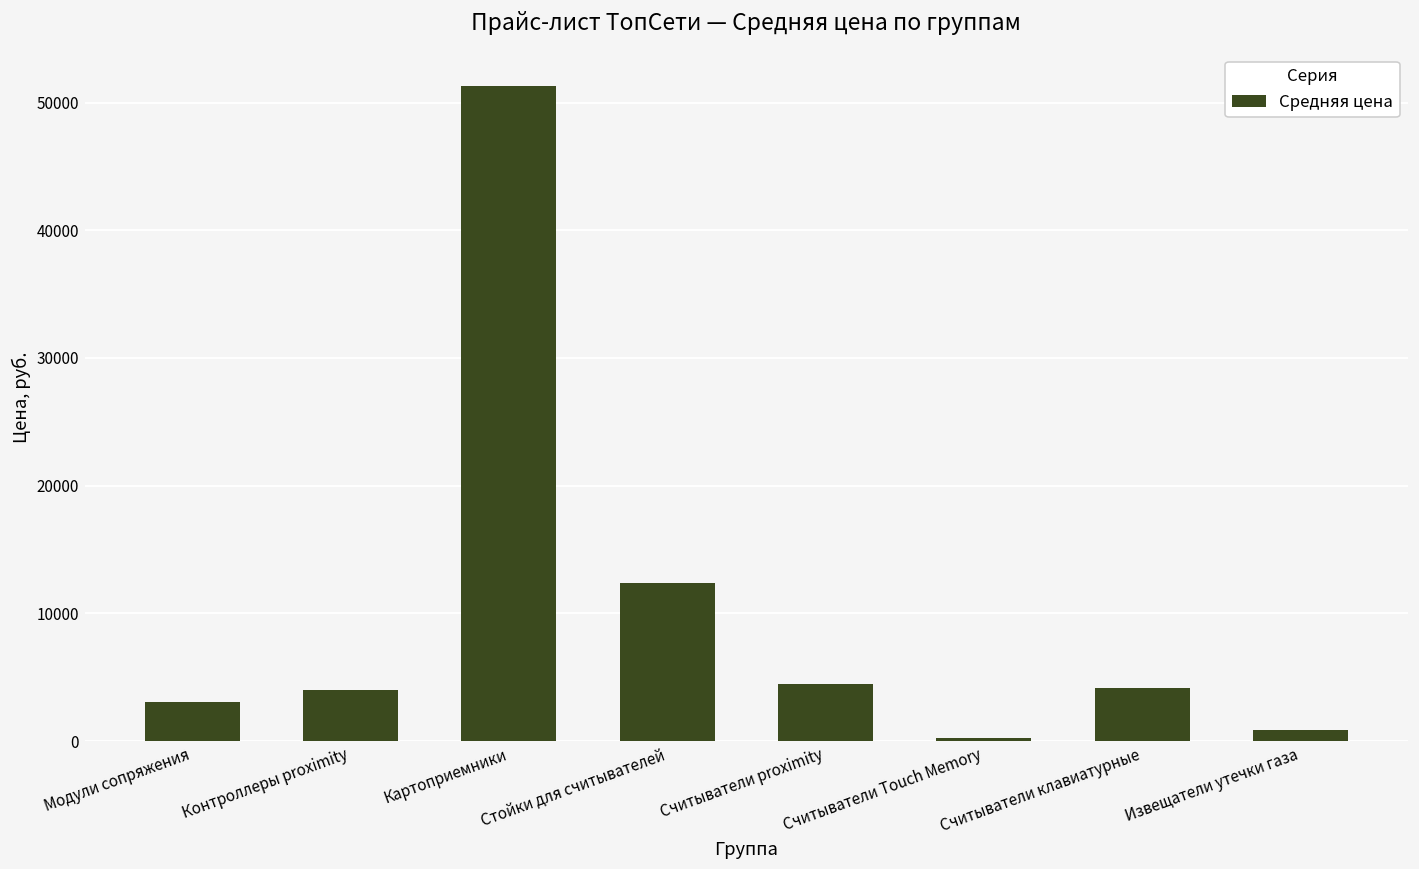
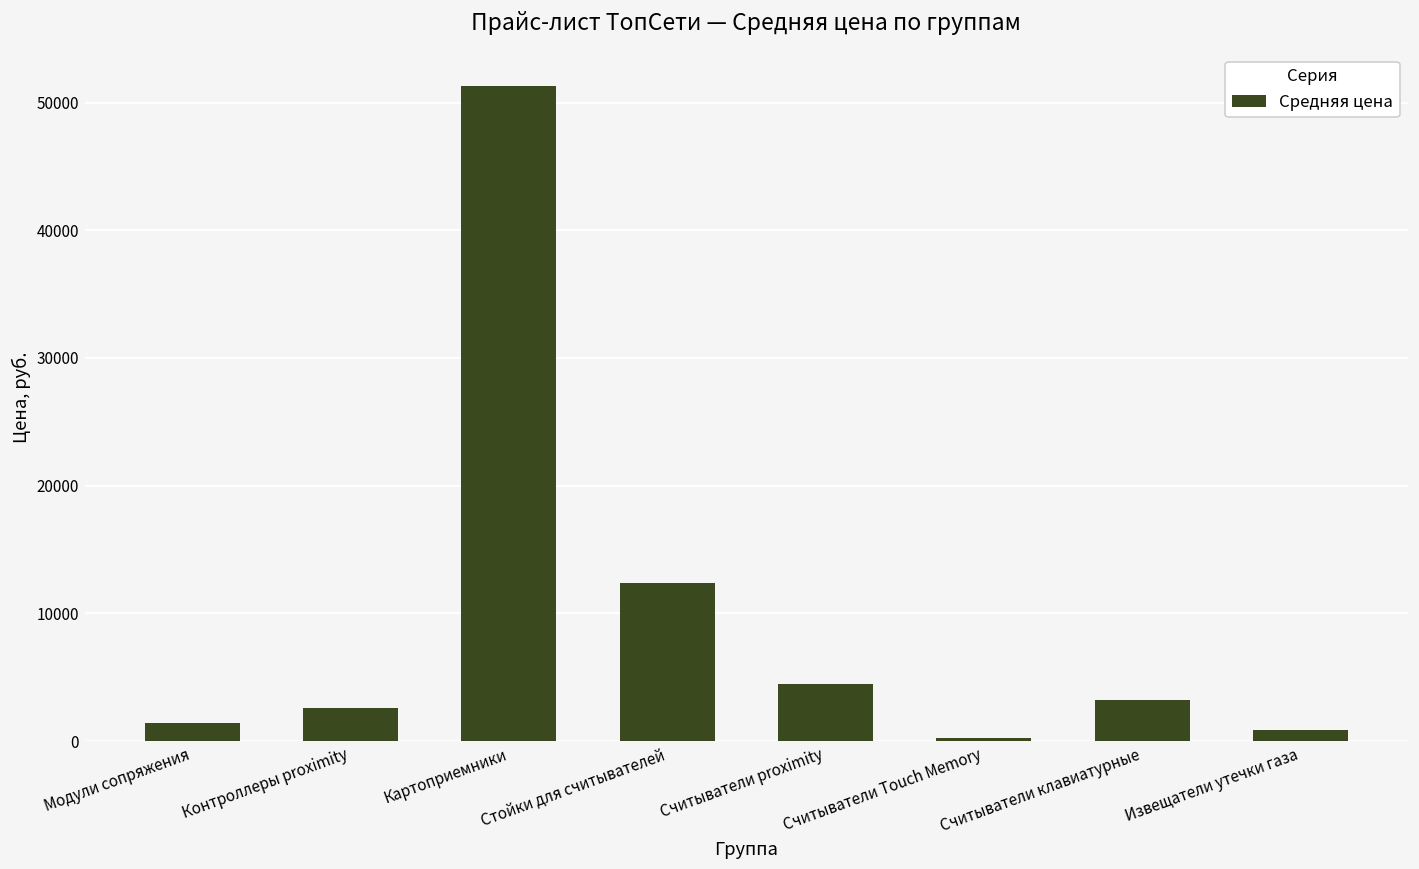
  {
-   "Модули сопряжения": 3100,
-   "Контроллеры proximity": 4000,
+   "Модули сопряжения": 1400,
+   "Контроллеры proximity": 2600,
    "Картоприемники": 51300,
    "Стойки для считывателей": 12400,
    "Считыватели proximity": 4500,
    "Считыватели Touch Memory": 200,
-   "Считыватели клавиатурные": 4200,
+   "Считыватели клавиатурные": 3200,
    "Извещатели утечки газа": 900
  }
